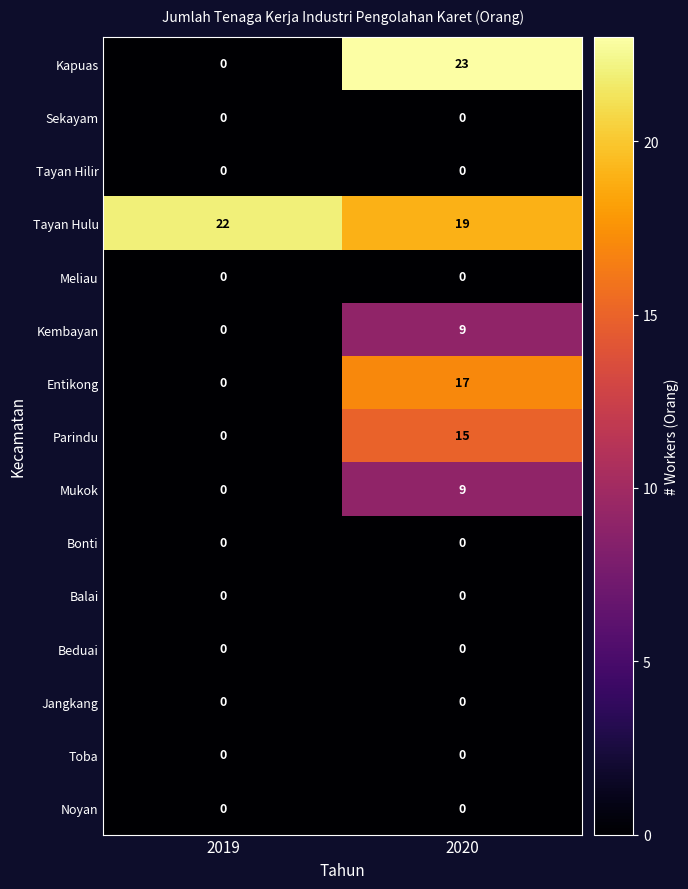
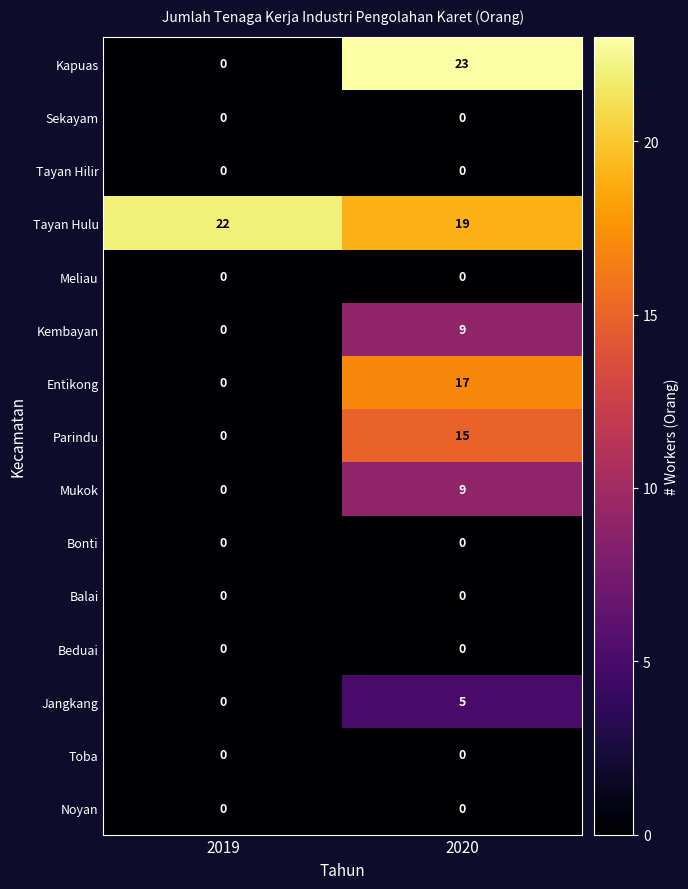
  {
    "Kapuas": {
      "2019": 0,
      "2020": 23
    },
    "Sekayam": {
      "2019": 0,
      "2020": 0
    },
    "Tayan Hilir": {
      "2019": 0,
      "2020": 0
    },
    "Tayan Hulu": {
      "2019": 22,
      "2020": 19
    },
    "Meliau": {
      "2019": 0,
      "2020": 0
    },
    "Kembayan": {
      "2019": 0,
      "2020": 9
    },
    "Entikong": {
      "2019": 0,
      "2020": 17
    },
    "Parindu": {
      "2019": 0,
      "2020": 15
    },
    "Mukok": {
      "2019": 0,
      "2020": 9
    },
    "Bonti": {
      "2019": 0,
      "2020": 0
    },
    "Balai": {
      "2019": 0,
      "2020": 0
    },
    "Beduai": {
      "2019": 0,
      "2020": 0
    },
    "Jangkang": {
      "2019": 0,
-     "2020": 0
+     "2020": 5
    },
    "Toba": {
      "2019": 0,
      "2020": 0
    },
    "Noyan": {
      "2019": 0,
      "2020": 0
    }
  }
